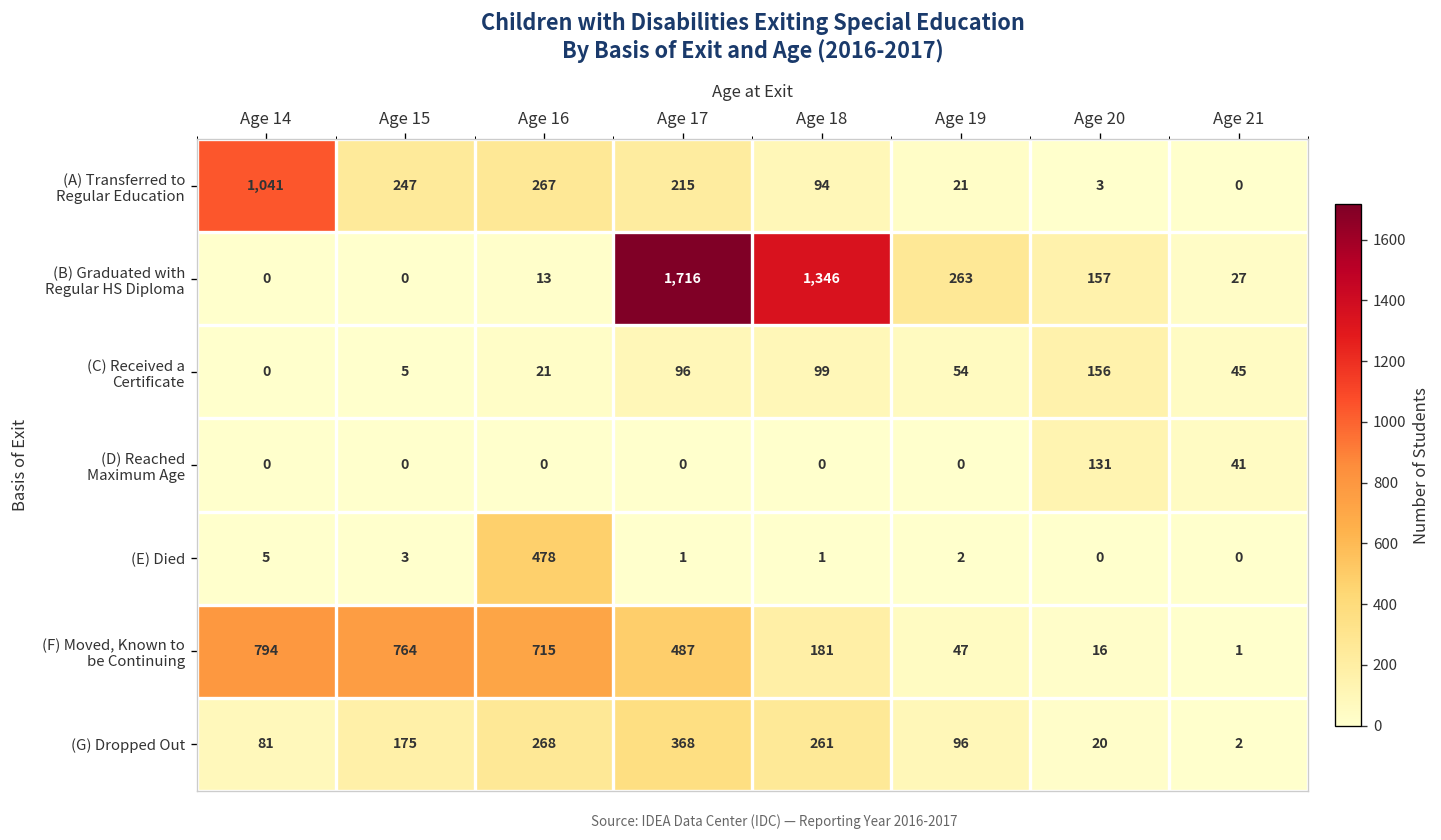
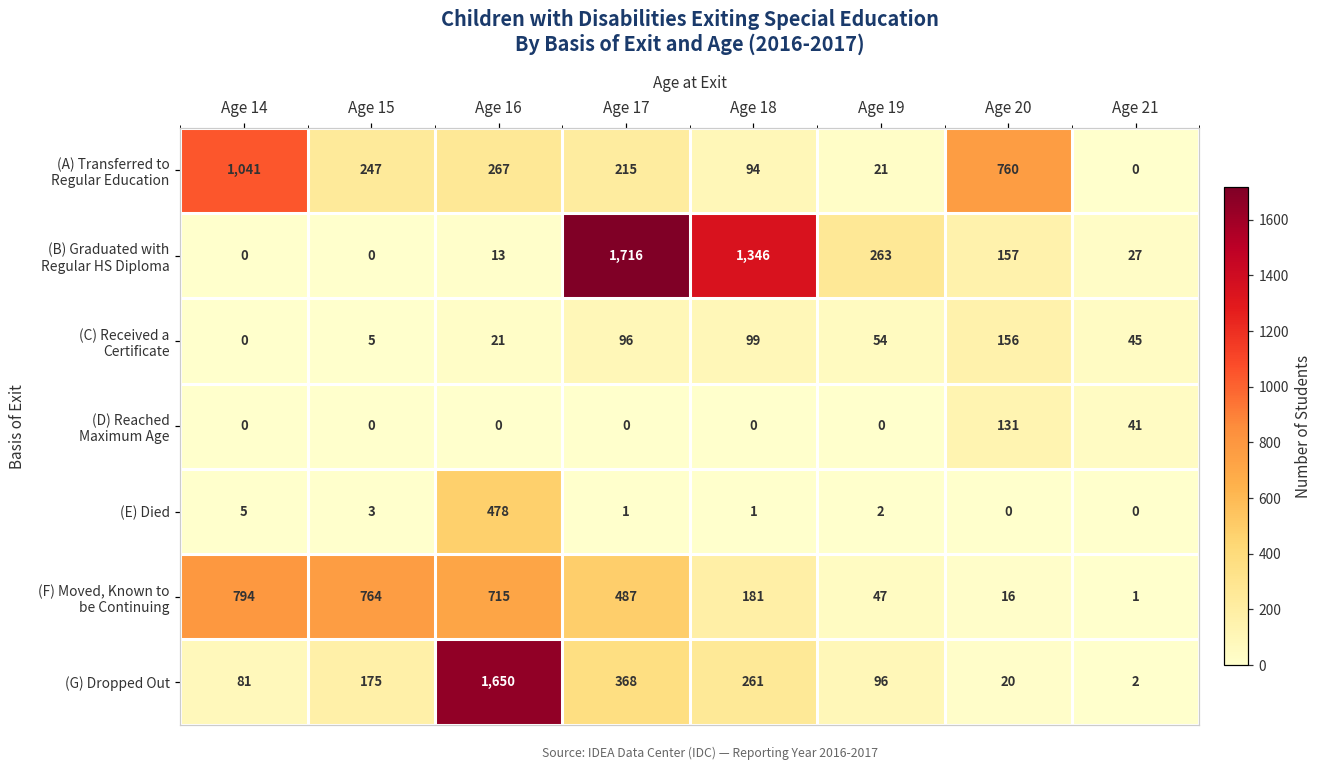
  {
    "(A) Transferred to Regular Education": {
      "Age 14": "1,041",
      "Age 15": "247",
      "Age 16": "267",
      "Age 17": "215",
      "Age 18": "94",
      "Age 19": "21",
-     "Age 20": "3",
+     "Age 20": "760",
      "Age 21": "0"
    },
    "(B) Graduated with Regular HS Diploma": {
      "Age 14": "0",
      "Age 15": "0",
      "Age 16": "13",
      "Age 17": "1,716",
      "Age 18": "1,346",
      "Age 19": "263",
      "Age 20": "157",
      "Age 21": "27"
    },
    "(C) Received a Certificate": {
      "Age 14": "0",
      "Age 15": "5",
      "Age 16": "21",
      "Age 17": "96",
      "Age 18": "99",
      "Age 19": "54",
      "Age 20": "156",
      "Age 21": "45"
    },
    "(D) Reached Maximum Age": {
      "Age 14": "0",
      "Age 15": "0",
      "Age 16": "0",
      "Age 17": "0",
      "Age 18": "0",
      "Age 19": "0",
      "Age 20": "131",
      "Age 21": "41"
    },
    "(E) Died": {
      "Age 14": "5",
      "Age 15": "3",
      "Age 16": "478",
      "Age 17": "1",
      "Age 18": "1",
      "Age 19": "2",
      "Age 20": "0",
      "Age 21": "0"
    },
    "(F) Moved, Known to be Continuing": {
      "Age 14": "794",
      "Age 15": "764",
      "Age 16": "715",
      "Age 17": "487",
      "Age 18": "181",
      "Age 19": "47",
      "Age 20": "16",
      "Age 21": "1"
    },
    "(G) Dropped Out": {
      "Age 14": "81",
      "Age 15": "175",
-     "Age 16": "268",
+     "Age 16": "1,650",
      "Age 17": "368",
      "Age 18": "261",
      "Age 19": "96",
      "Age 20": "20",
      "Age 21": "2"
    }
  }
